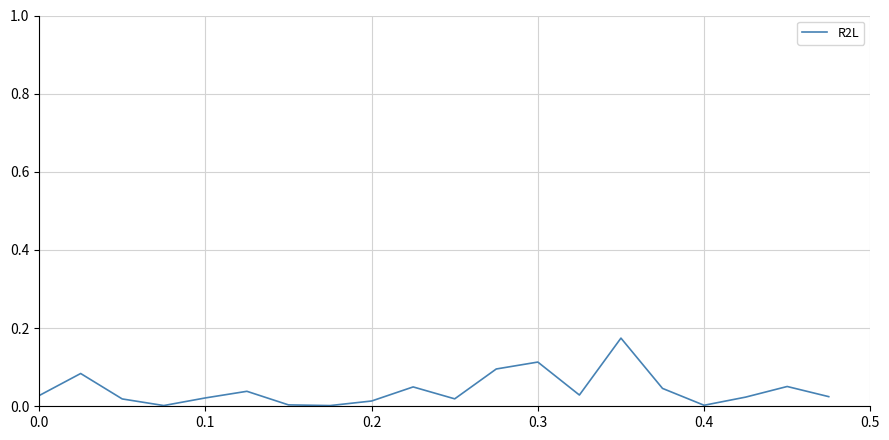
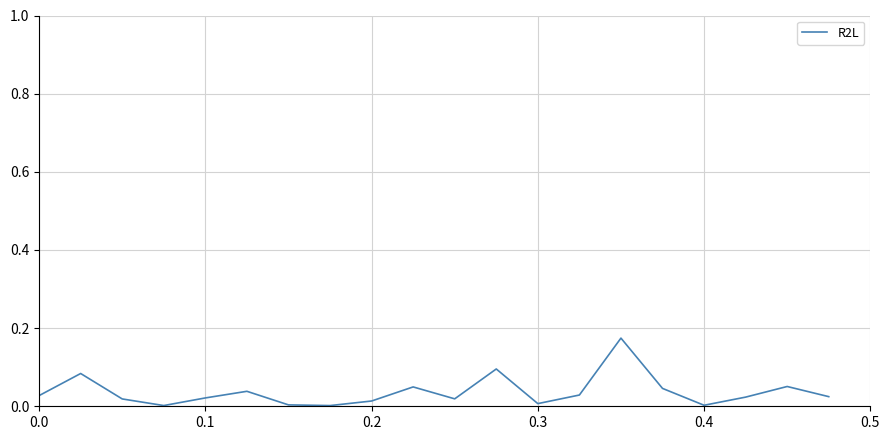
  {
    "0.0": 0.03,
    "0.1": 0.02,
    "0.2": 0.01,
-   "0.3": 0.11,
+   "0.3": 0.01,
    "0.4": 0.00
  }
